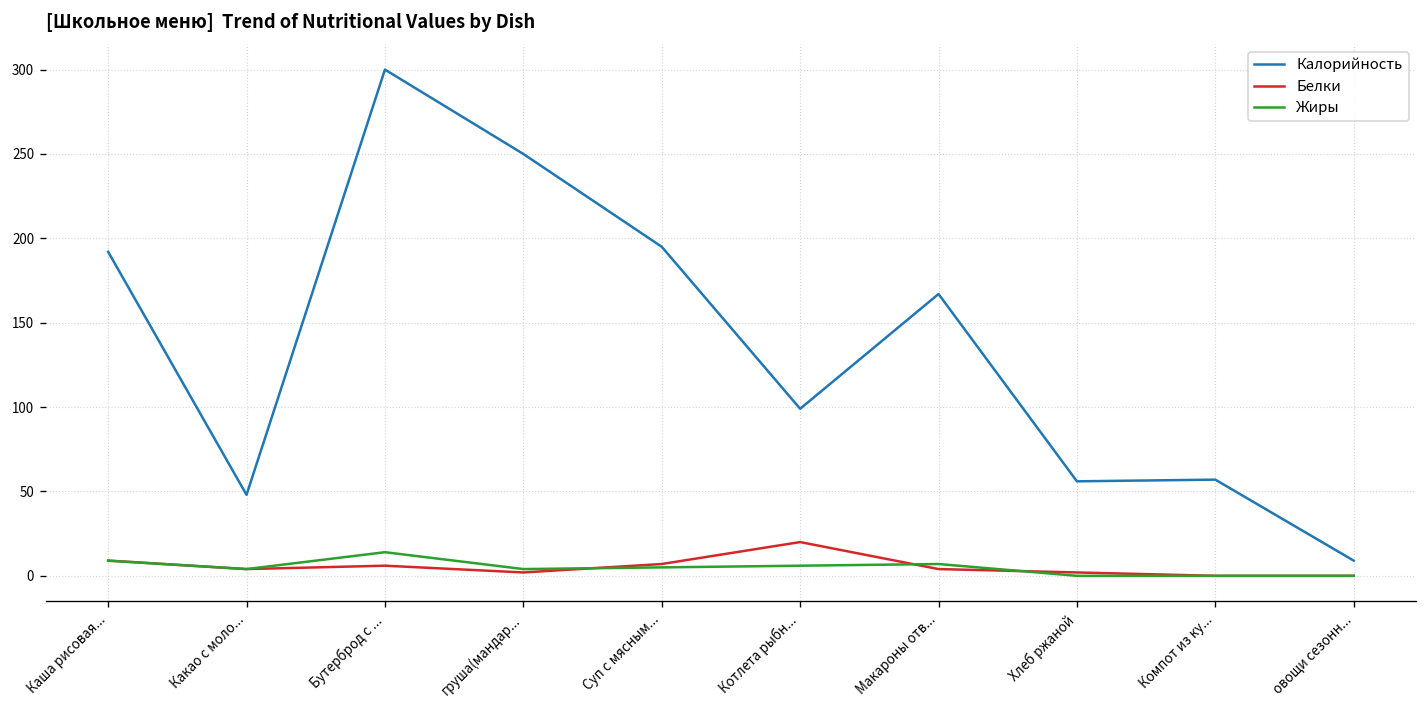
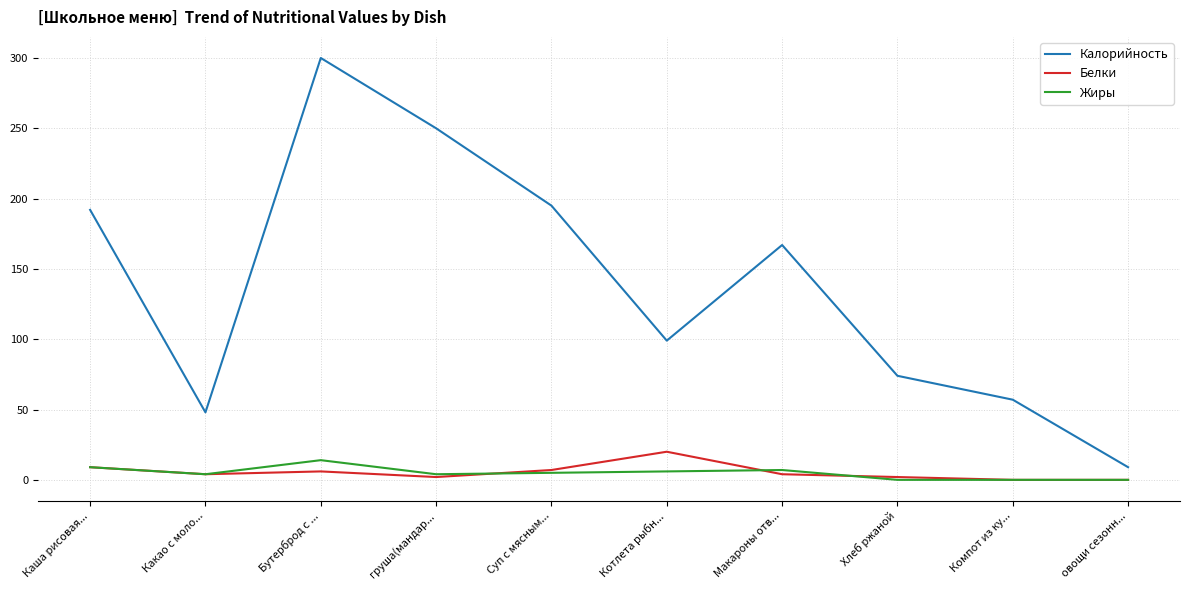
  {
    "Калорийность": {
      "Каша рисовая...": 192,
      "Какао с моло...": 48,
      "Бутерброд с ...": 300,
      "груша(мандар...": 250,
      "Суп с мясным...": 195,
      "Котлета рыбн...": 99,
      "Макароны отв...": 167,
-     "Хлеб ржаной": 56,
+     "Хлеб ржаной": 74,
      "Компот из ку...": 57,
      "овощи сезонн...": 9
    },
    "Белки": {
      "Бутерброд с ...": 6,
      "груша(мандар...": 2,
      "Суп с мясным...": 7,
      "Котлета рыбн...": 20,
      "Макароны отв...": 4,
      "Хлеб ржаной": 2
    },
    "Жиры": {
      "Бутерброд с ...": 14,
      "груша(мандар...": 4,
      "Суп с мясным...": 5,
      "Котлета рыбн...": 6,
      "Макароны отв...": 7,
      "Хлеб ржаной": 0
    }
  }
